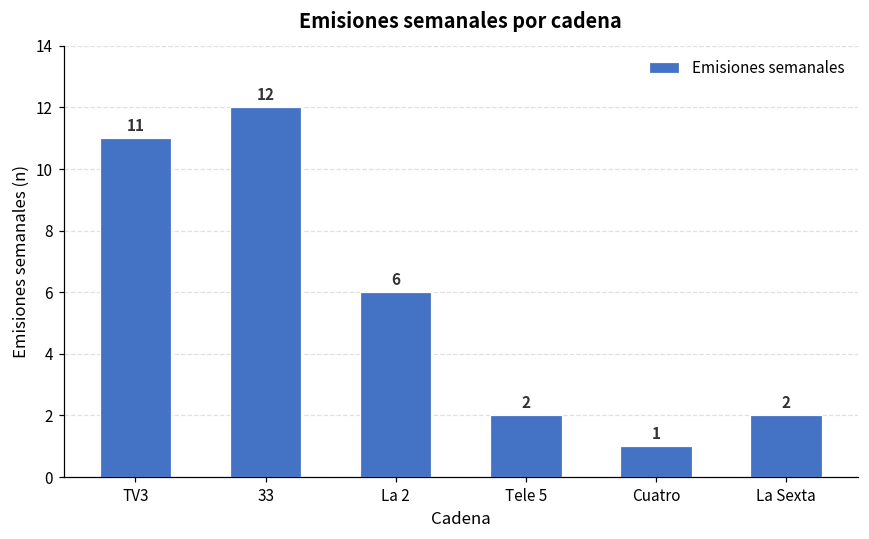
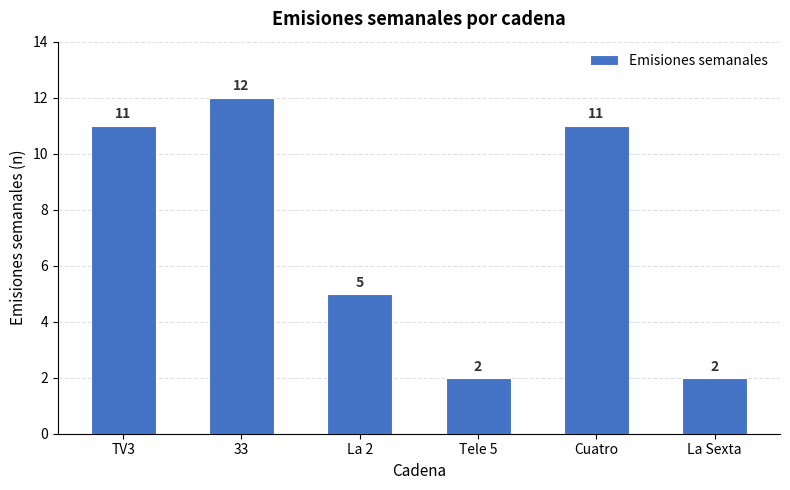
  {
    "TV3": 11,
    "33": 12,
-   "La 2": 6,
+   "La 2": 5,
    "Tele 5": 2,
-   "Cuatro": 1,
+   "Cuatro": 11,
    "La Sexta": 2
  }
